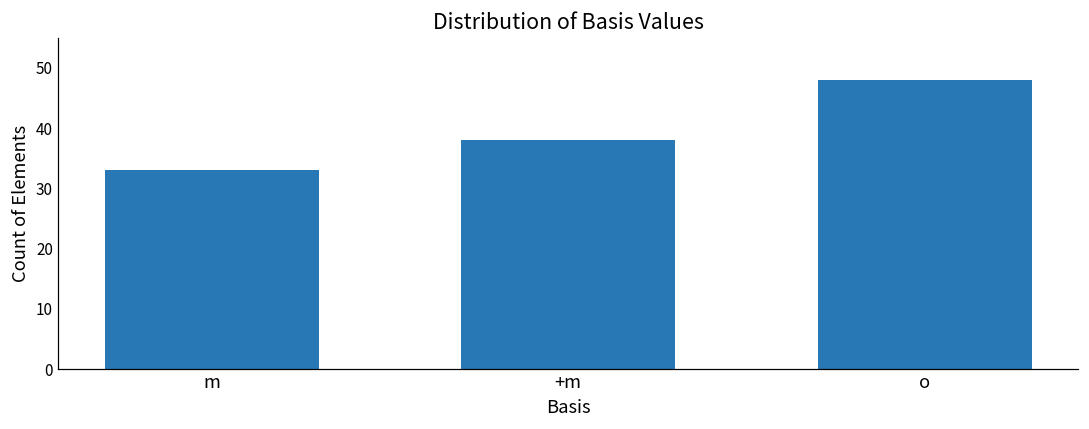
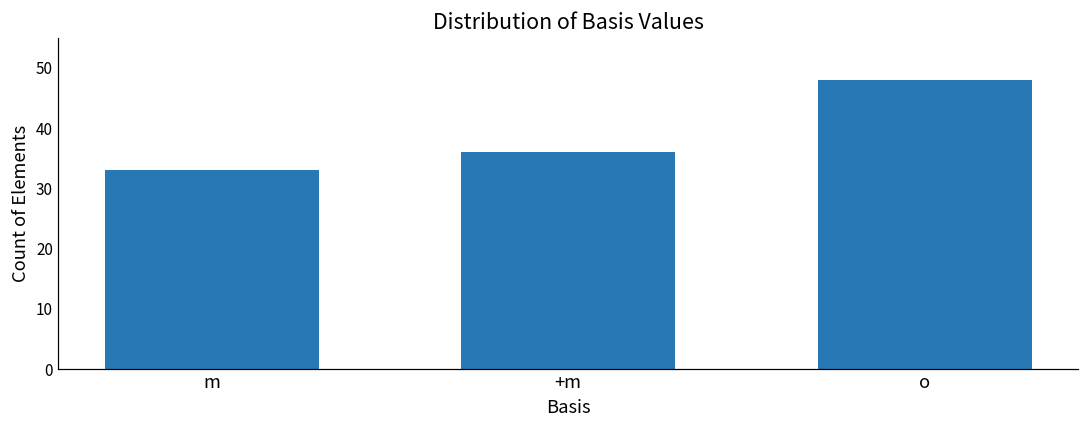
  {
    "m": 33,
-   "+m": 38,
+   "+m": 36,
    "o": 48
  }
